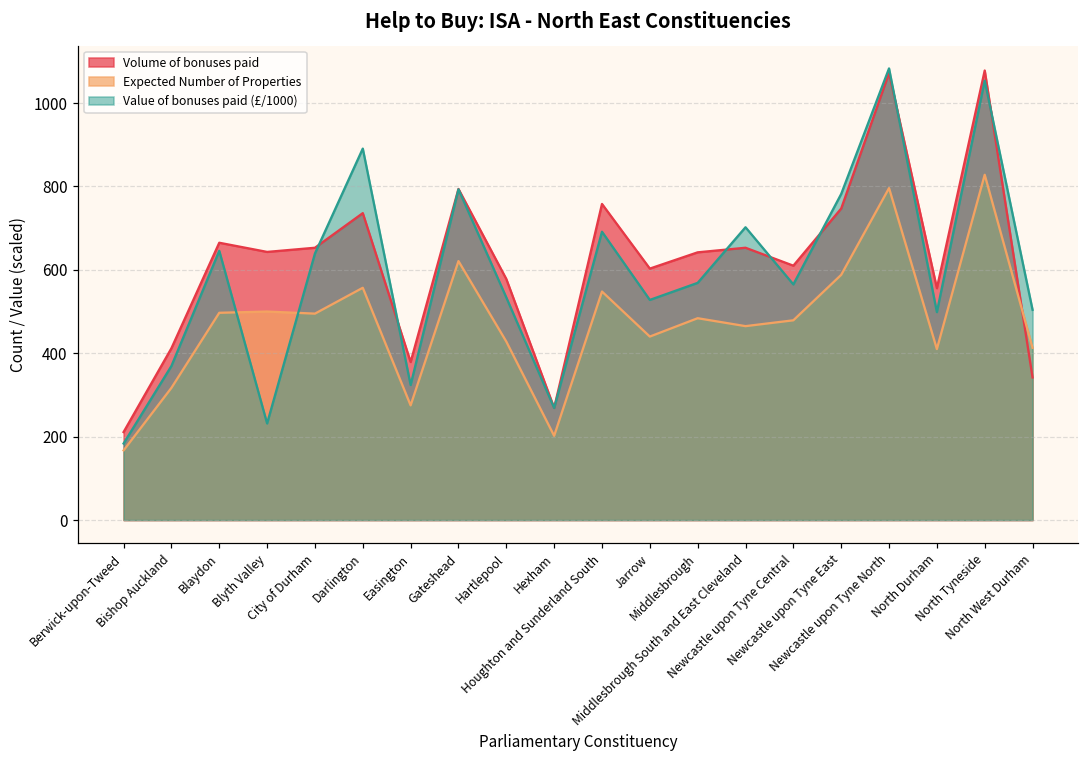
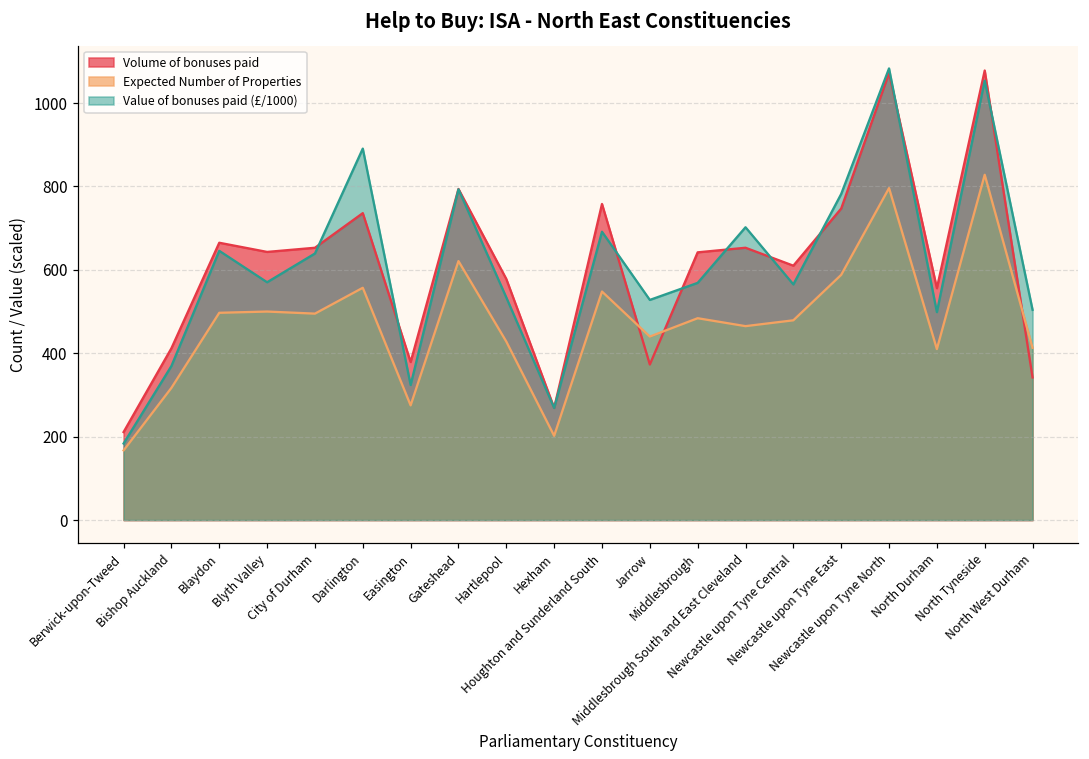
  {
    "Volume of bonuses paid": {
      "Berwick-upon-Tweed": 210,
      "Bishop Auckland": 410,
      "Blaydon": 670,
      "Blyth Valley": 640,
      "City of Durham": 650,
      "Darlington": 740,
      "Easington": 380,
      "Hartlepool": 580,
      "Houghton and Sunderland South": 760,
-     "Jarrow": 600,
+     "Jarrow": 370,
      "Middlesbrough": 640,
      "Middlesbrough South and East Cleveland": 650,
      "Newcastle upon Tyne Central": 610,
      "Newcastle upon Tyne East": 750,
      "Newcastle upon Tyne North": 1070,
      "North Durham": 560,
      "North Tyneside": 1080,
      "North West Durham": 340
    },
    "Expected Number of Properties": {
      "Berwick-upon-Tweed": 170,
      "Bishop Auckland": 320,
      "Blaydon": 500,
      "Blyth Valley": 500,
      "City of Durham": 500,
      "Darlington": 560,
      "Easington": 280,
      "Gateshead": 620,
      "Hartlepool": 430,
      "Hexham": 200,
      "Houghton and Sunderland South": 550,
      "Jarrow": 440,
      "Middlesbrough": 480,
      "Middlesbrough South and East Cleveland": 470,
      "Newcastle upon Tyne Central": 480,
      "Newcastle upon Tyne East": 590,
      "Newcastle upon Tyne North": 800,
      "North Durham": 410,
      "North Tyneside": 830,
      "North West Durham": 410
    },
    "Value of bonuses paid (£/1000)": {
      "Berwick-upon-Tweed": 180,
      "Bishop Auckland": 370,
      "Blaydon": 650,
-     "Blyth Valley": 230,
+     "Blyth Valley": 570,
      "City of Durham": 640,
      "Darlington": 890,
      "Easington": 320,
      "Hartlepool": 530,
      "Houghton and Sunderland South": 690,
      "Jarrow": 530,
      "Middlesbrough": 570,
      "Middlesbrough South and East Cleveland": 700,
      "Newcastle upon Tyne Central": 570,
      "Newcastle upon Tyne East": 780,
      "Newcastle upon Tyne North": 1080,
      "North Durham": 500,
      "North Tyneside": 1050,
      "North West Durham": 500
    }
  }
